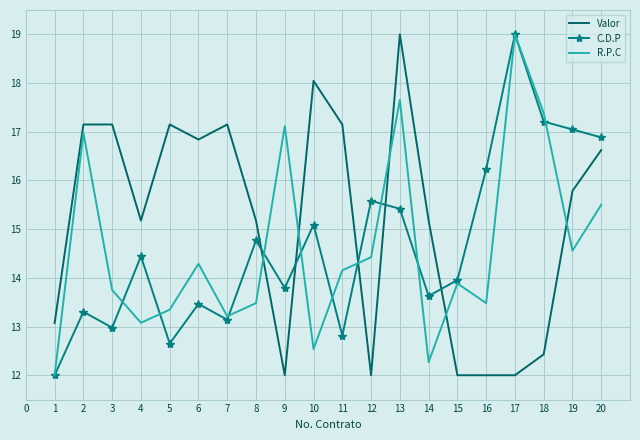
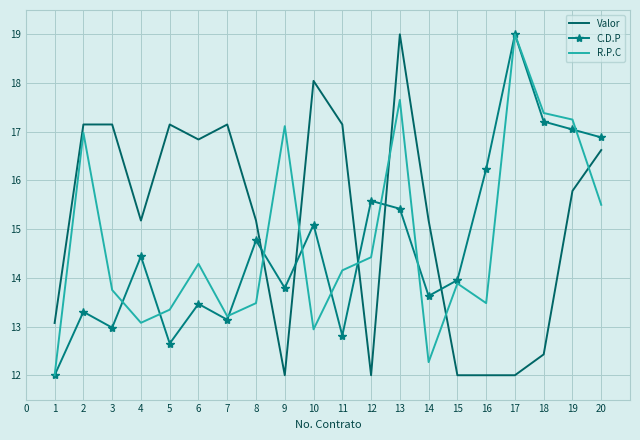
  {
    "R.P.C": {
      "2": 17.0,
      "3": 13.8,
      "4": 13.1,
      "5": 13.3,
      "6": 14.3,
      "7": 13.2,
      "8": 13.5,
      "9": 17.1,
-     "10": 12.5,
+     "10": 12.9,
      "11": 14.2,
      "12": 14.4,
      "13": 17.7,
      "14": 12.3,
      "15": 13.9,
      "16": 13.5,
      "18": 17.4,
-     "19": 14.6,
+     "19": 17.3,
      "20": 15.5
    }
  }
